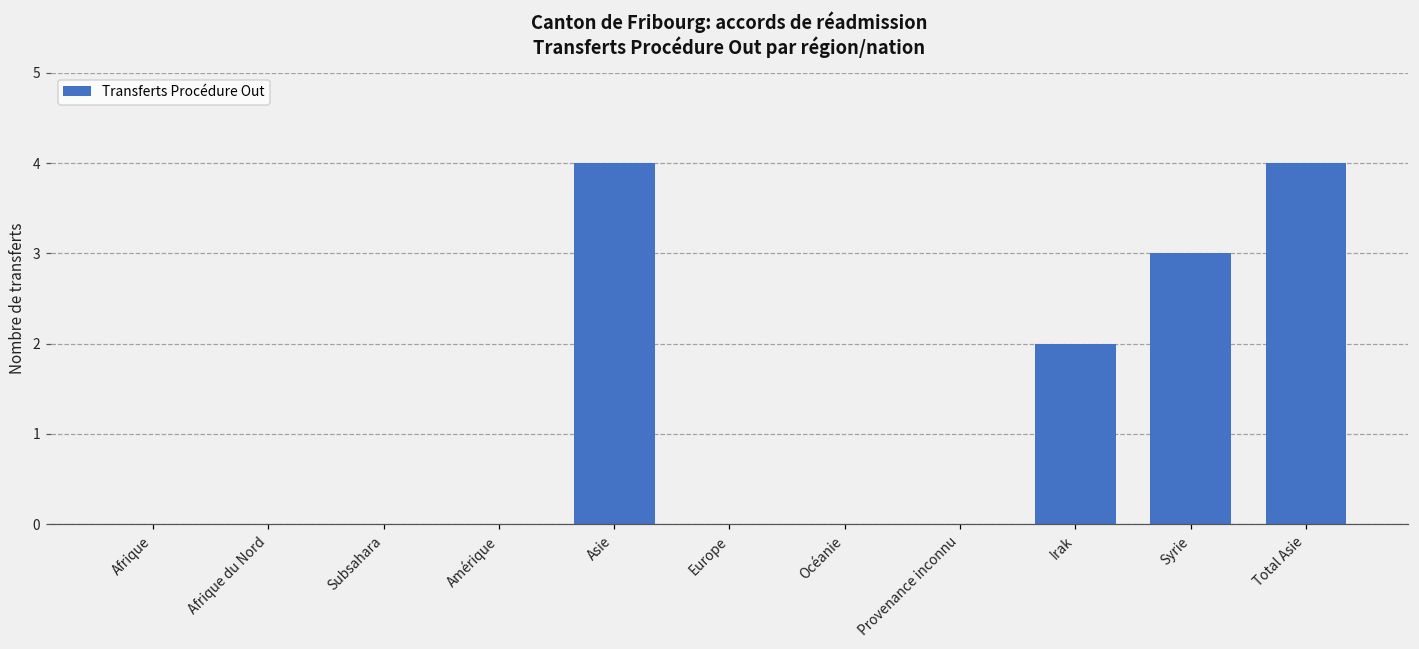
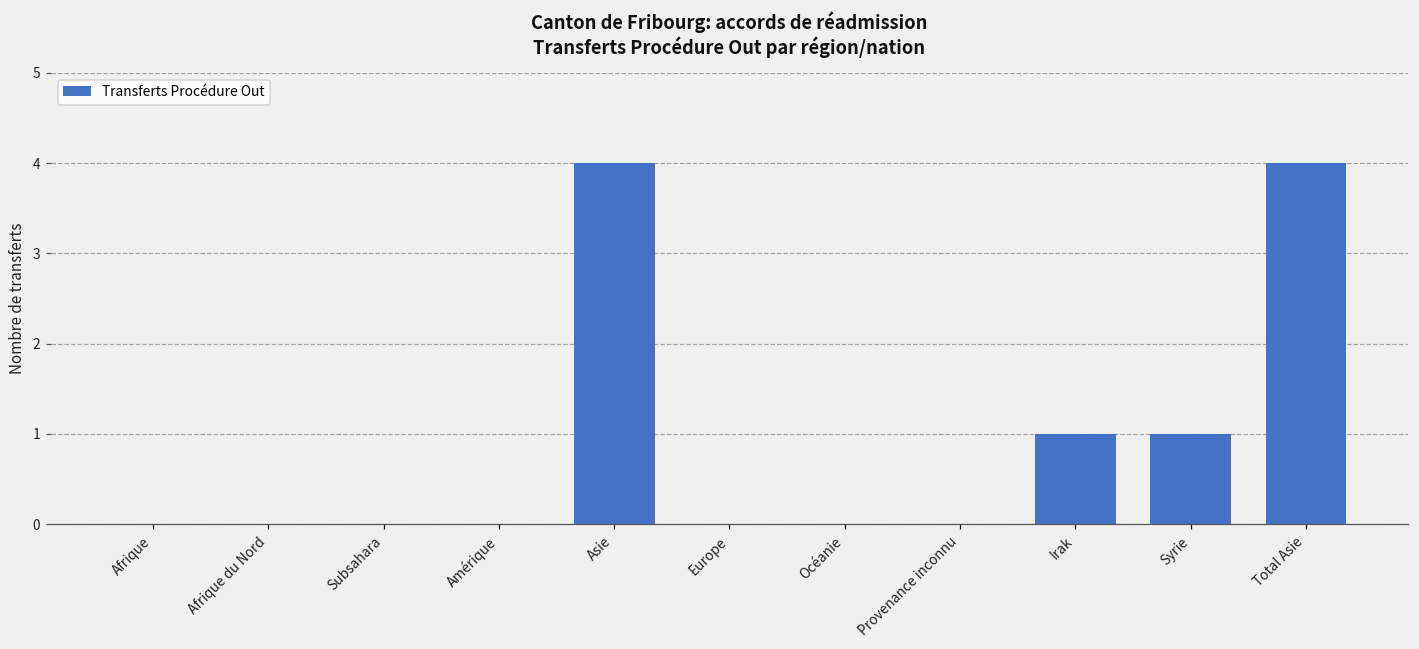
  {
    "Afrique": 0,
    "Afrique du Nord": 0,
    "Subsahara": 0,
    "Amérique": 0,
    "Asie": 4,
    "Europe": 0,
    "Océanie": 0,
    "Provenance inconnu": 0,
-   "Irak": 2,
-   "Syrie": 3,
+   "Irak": 1,
+   "Syrie": 1,
    "Total Asie": 4
  }
